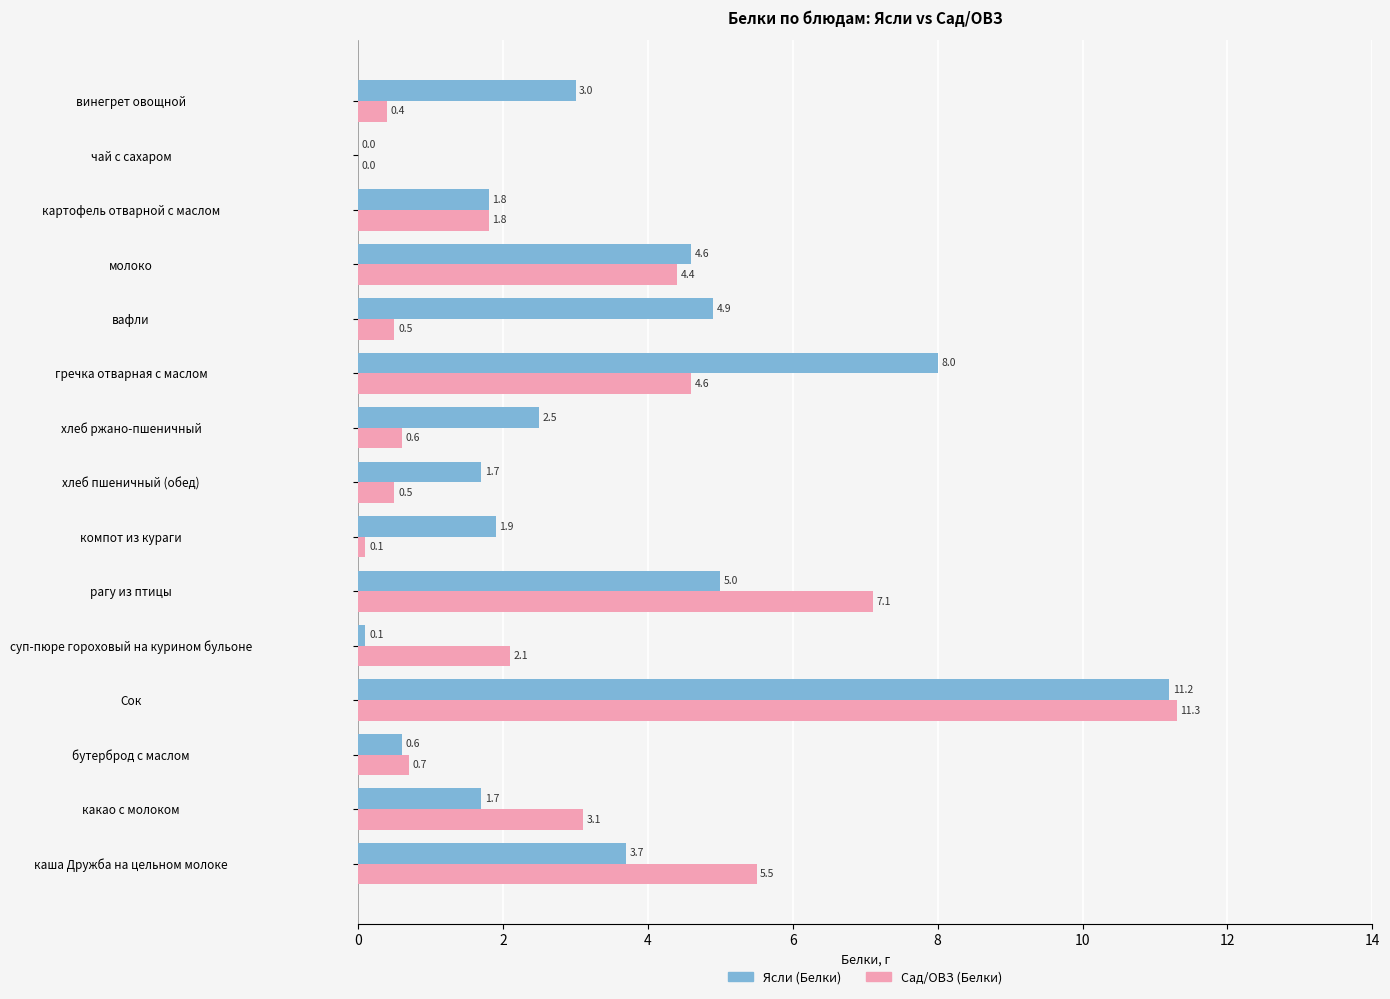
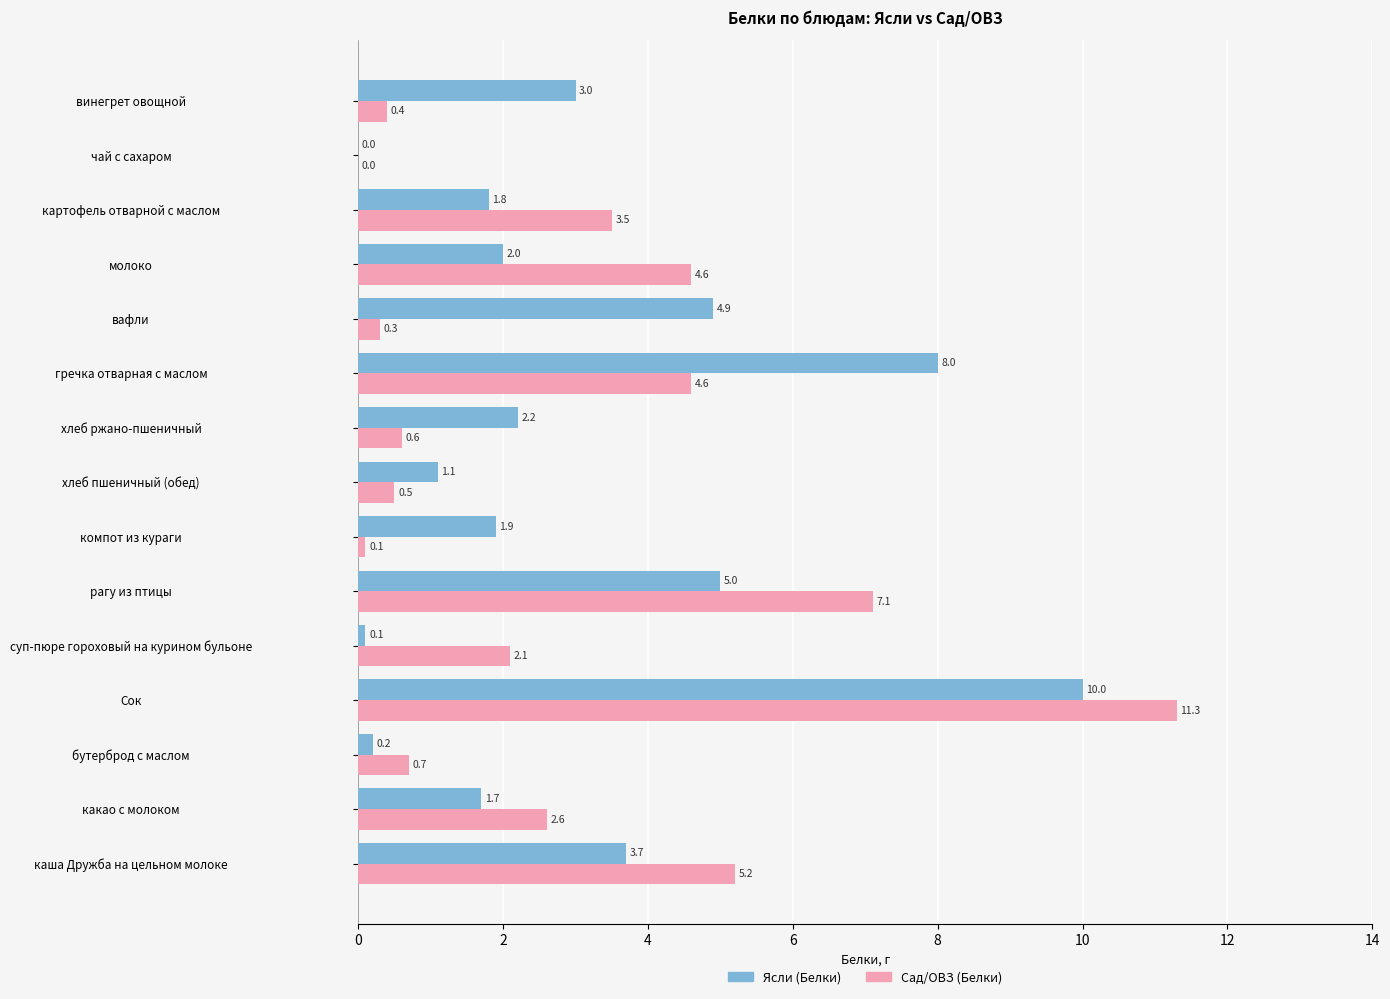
  {
    "Ясли (Белки)": {
      "винегрет овощной": 3.0,
      "чай с сахаром": 0.0,
      "картофель отварной с маслом": 1.8,
-     "молоко": 4.6,
+     "молоко": 2.0,
      "вафли": 4.9,
      "гречка отварная с маслом": 8.0,
-     "хлеб ржано-пшеничный": 2.5,
-     "хлеб пшеничный (обед)": 1.7,
+     "хлеб ржано-пшеничный": 2.2,
+     "хлеб пшеничный (обед)": 1.1,
      "компот из кураги": 1.9,
      "рагу из птицы": 5.0,
      "суп-пюре гороховый на курином бульоне": 0.1,
-     "Сок": 11.2,
-     "бутерброд с маслом": 0.6,
+     "Сок": 10.0,
+     "бутерброд с маслом": 0.2,
      "какао с молоком": 1.7,
      "каша Дружба на цельном молоке": 3.7
    },
    "Сад/ОВЗ (Белки)": {
      "винегрет овощной": 0.4,
      "чай с сахаром": 0.0,
-     "картофель отварной с маслом": 1.8,
-     "молоко": 4.4,
-     "вафли": 0.5,
+     "картофель отварной с маслом": 3.5,
+     "молоко": 4.6,
+     "вафли": 0.3,
      "гречка отварная с маслом": 4.6,
      "хлеб ржано-пшеничный": 0.6,
      "хлеб пшеничный (обед)": 0.5,
      "компот из кураги": 0.1,
      "рагу из птицы": 7.1,
      "суп-пюре гороховый на курином бульоне": 2.1,
      "Сок": 11.3,
      "бутерброд с маслом": 0.7,
-     "какао с молоком": 3.1,
-     "каша Дружба на цельном молоке": 5.5
+     "какао с молоком": 2.6,
+     "каша Дружба на цельном молоке": 5.2
    }
  }
